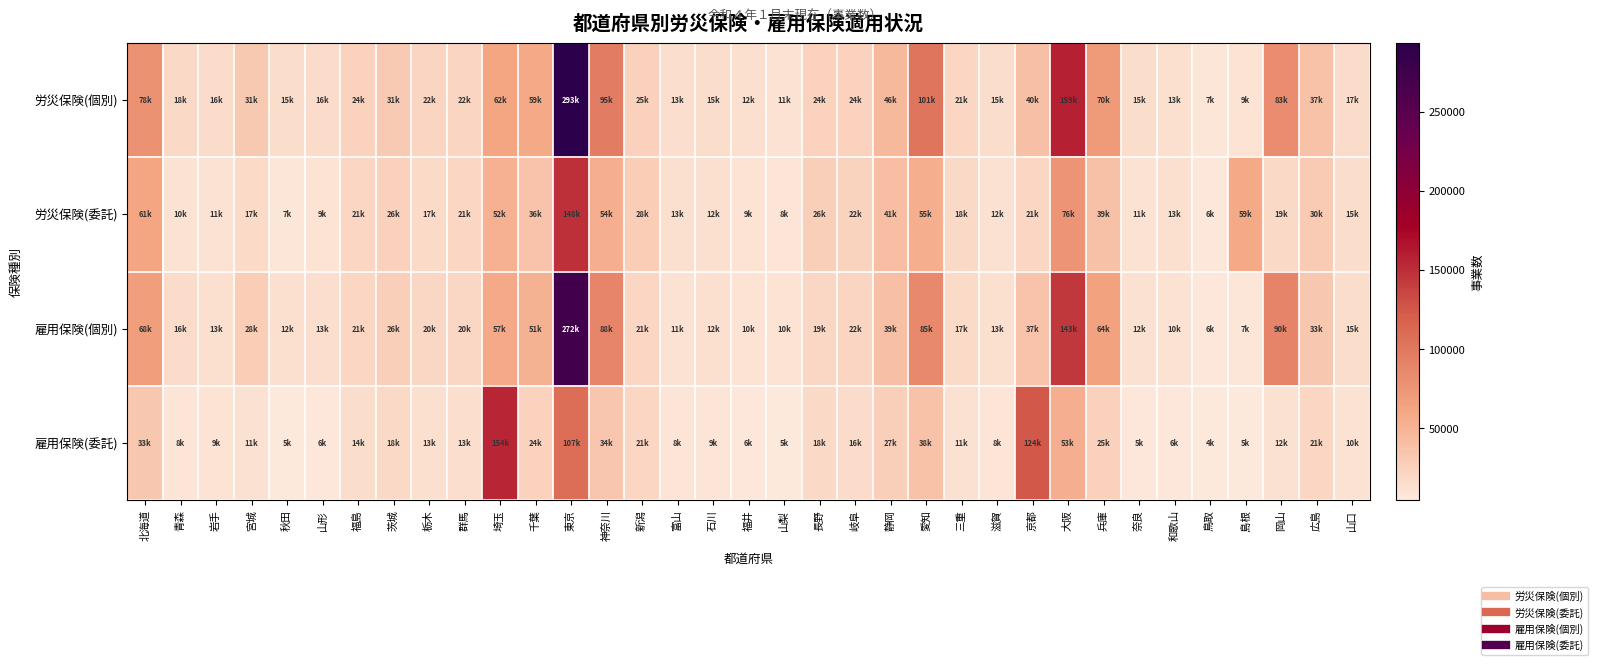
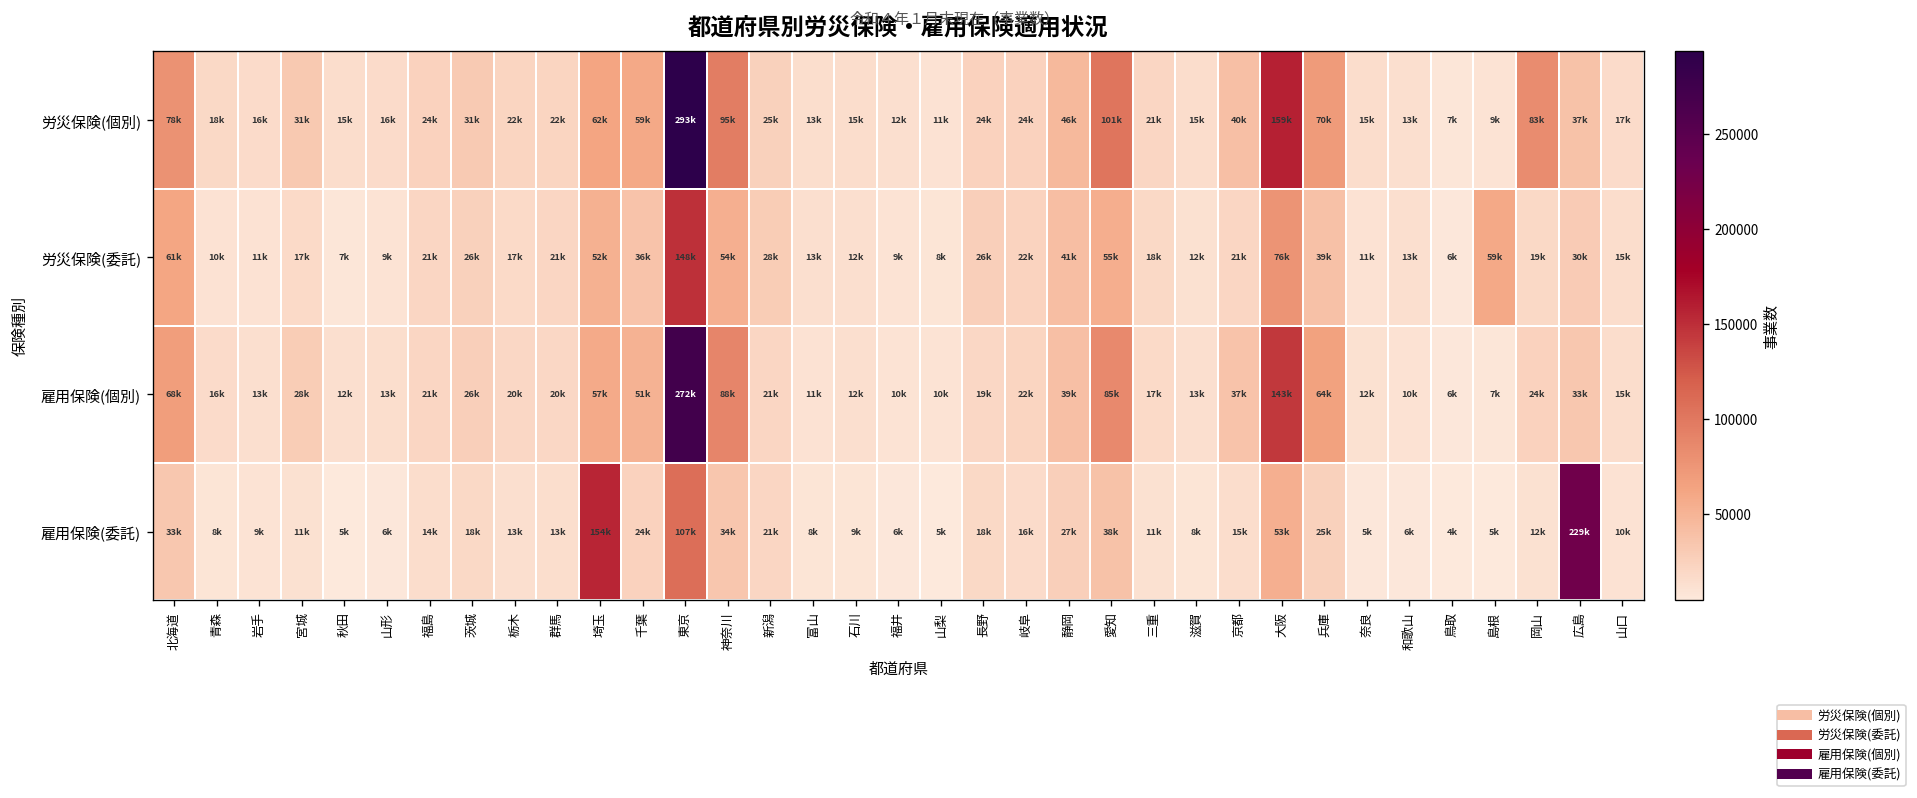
  {
    "労災保険(個別)": {
      "北海道": "78k",
      "青森": "18k",
      "岩手": "16k",
      "宮城": "31k",
      "秋田": "15k",
      "山形": "16k",
      "福島": "24k",
      "茨城": "31k",
      "栃木": "22k",
      "群馬": "22k",
      "埼玉": "62k",
      "千葉": "59k",
      "東京": "293k",
      "神奈川": "95k",
      "新潟": "25k",
      "富山": "13k",
      "石川": "15k",
      "福井": "12k",
      "山梨": "11k",
      "長野": "24k",
      "岐阜": "24k",
      "静岡": "46k",
      "愛知": "101k",
      "三重": "21k",
      "滋賀": "15k",
      "京都": "40k",
      "大阪": "159k",
      "兵庫": "70k",
      "奈良": "15k",
      "和歌山": "13k",
      "鳥取": "7k",
      "島根": "9k",
      "岡山": "83k",
      "広島": "37k",
      "山口": "17k"
    },
    "労災保険(委託)": {
      "北海道": "61k",
      "青森": "10k",
      "岩手": "11k",
      "宮城": "17k",
      "秋田": "7k",
      "山形": "9k",
      "福島": "21k",
      "茨城": "26k",
      "栃木": "17k",
      "群馬": "21k",
      "埼玉": "52k",
      "千葉": "36k",
      "東京": "148k",
      "神奈川": "54k",
      "新潟": "28k",
      "富山": "13k",
      "石川": "12k",
      "福井": "9k",
      "山梨": "8k",
      "長野": "26k",
      "岐阜": "22k",
      "静岡": "41k",
      "愛知": "55k",
      "三重": "18k",
      "滋賀": "12k",
      "京都": "21k",
      "大阪": "76k",
      "兵庫": "39k",
      "奈良": "11k",
      "和歌山": "13k",
      "鳥取": "6k",
      "島根": "59k",
      "岡山": "19k",
      "広島": "30k",
      "山口": "15k"
    },
    "雇用保険(個別)": {
      "北海道": "68k",
      "青森": "16k",
      "岩手": "13k",
      "宮城": "28k",
      "秋田": "12k",
      "山形": "13k",
      "福島": "21k",
      "茨城": "26k",
      "栃木": "20k",
      "群馬": "20k",
      "埼玉": "57k",
      "千葉": "51k",
      "東京": "272k",
      "神奈川": "88k",
      "新潟": "21k",
      "富山": "11k",
      "石川": "12k",
      "福井": "10k",
      "山梨": "10k",
      "長野": "19k",
      "岐阜": "22k",
      "静岡": "39k",
      "愛知": "85k",
      "三重": "17k",
      "滋賀": "13k",
      "京都": "37k",
      "大阪": "143k",
      "兵庫": "64k",
      "奈良": "12k",
      "和歌山": "10k",
      "鳥取": "6k",
      "島根": "7k",
-     "岡山": "90k",
+     "岡山": "24k",
      "広島": "33k",
      "山口": "15k"
    },
    "雇用保険(委託)": {
      "北海道": "33k",
      "青森": "8k",
      "岩手": "9k",
      "宮城": "11k",
      "秋田": "5k",
      "山形": "6k",
      "福島": "14k",
      "茨城": "18k",
      "栃木": "13k",
      "群馬": "13k",
      "埼玉": "154k",
      "千葉": "24k",
      "東京": "107k",
      "神奈川": "34k",
      "新潟": "21k",
      "富山": "8k",
      "石川": "9k",
      "福井": "6k",
      "山梨": "5k",
      "長野": "18k",
      "岐阜": "16k",
      "静岡": "27k",
      "愛知": "38k",
      "三重": "11k",
      "滋賀": "8k",
-     "京都": "124k",
+     "京都": "15k",
      "大阪": "53k",
      "兵庫": "25k",
      "奈良": "5k",
      "和歌山": "6k",
      "鳥取": "4k",
      "島根": "5k",
      "岡山": "12k",
-     "広島": "21k",
+     "広島": "229k",
      "山口": "10k"
    }
  }
